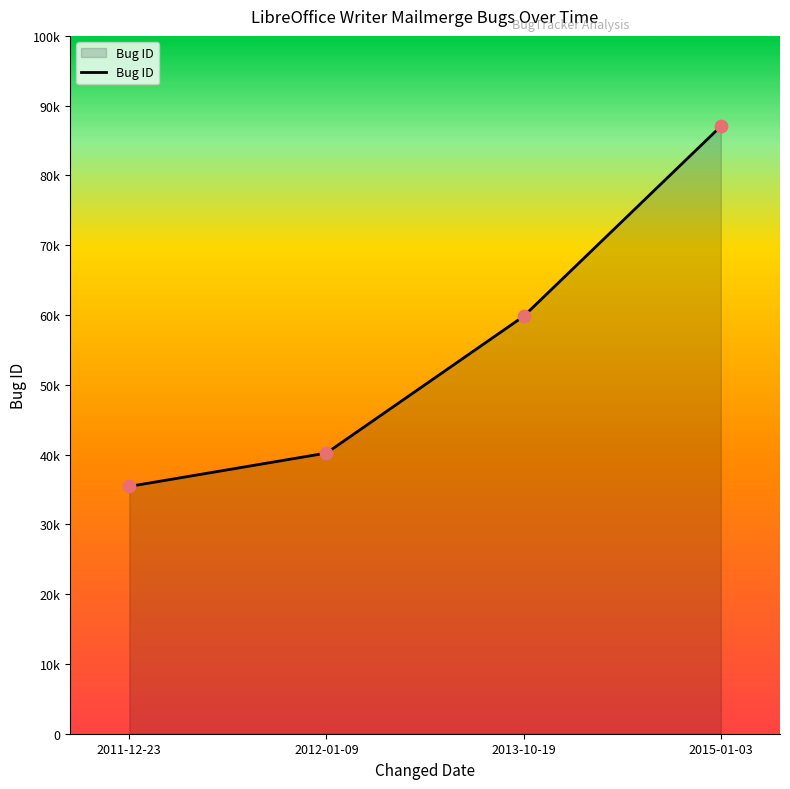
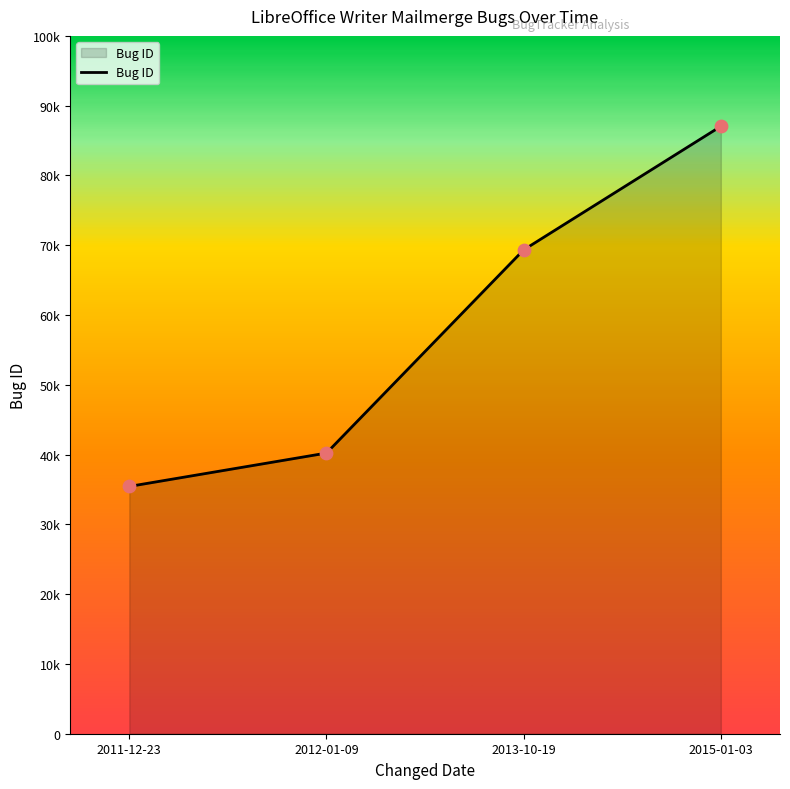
  {
    "2011-12-23": 35000,
    "2012-01-09": 40000,
-   "2013-10-19": 60000,
+   "2013-10-19": 69000,
    "2015-01-03": 87000
  }
